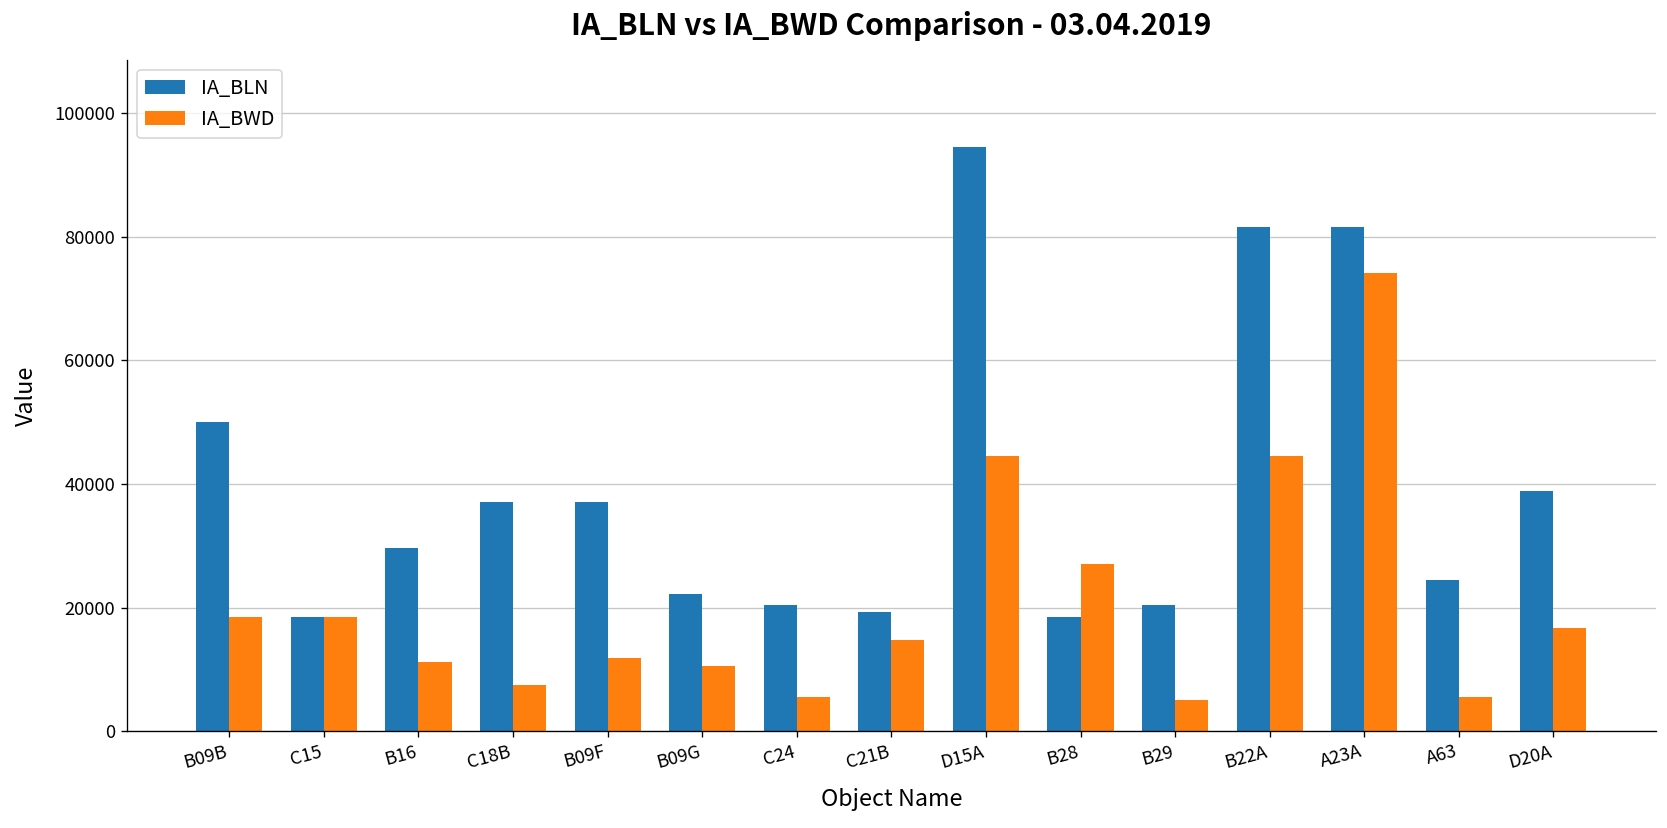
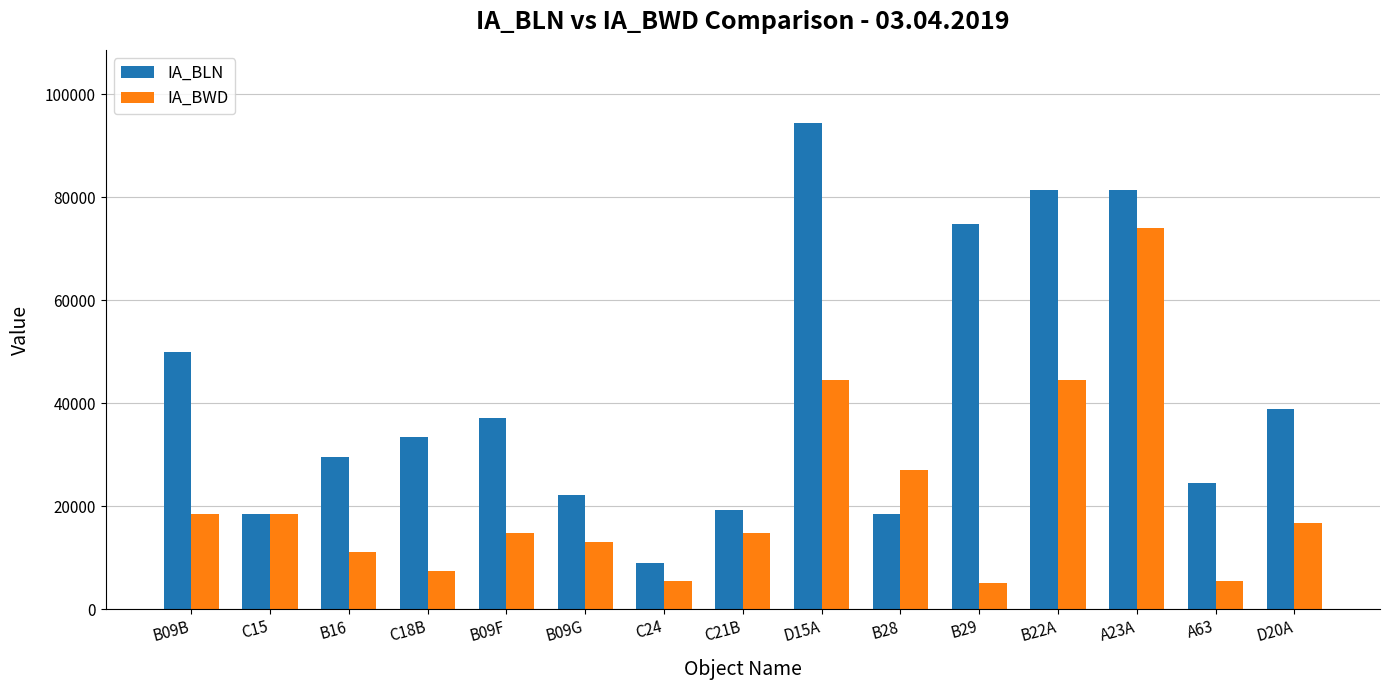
  {
    "IA_BLN": {
      "B09B": 50000,
      "C15": 18000,
      "B16": 30000,
-     "C18B": 37000,
+     "C18B": 33000,
      "B09F": 37000,
      "B09G": 22000,
-     "C24": 20000,
+     "C24": 9000,
      "C21B": 19000,
      "D15A": 94000,
      "B28": 19000,
-     "B29": 20000,
+     "B29": 75000,
      "B22A": 81000,
      "A23A": 81000,
      "A63": 24000,
      "D20A": 39000
    },
    "IA_BWD": {
      "B09B": 19000,
      "C15": 19000,
      "B16": 11000,
      "C18B": 7000,
-     "B09F": 12000,
-     "B09G": 10000,
+     "B09F": 15000,
+     "B09G": 13000,
      "C24": 6000,
      "C21B": 15000,
      "D15A": 44000,
      "B28": 27000,
      "B29": 5000,
      "B22A": 44000,
      "A23A": 74000,
      "A63": 6000,
      "D20A": 17000
    }
  }
